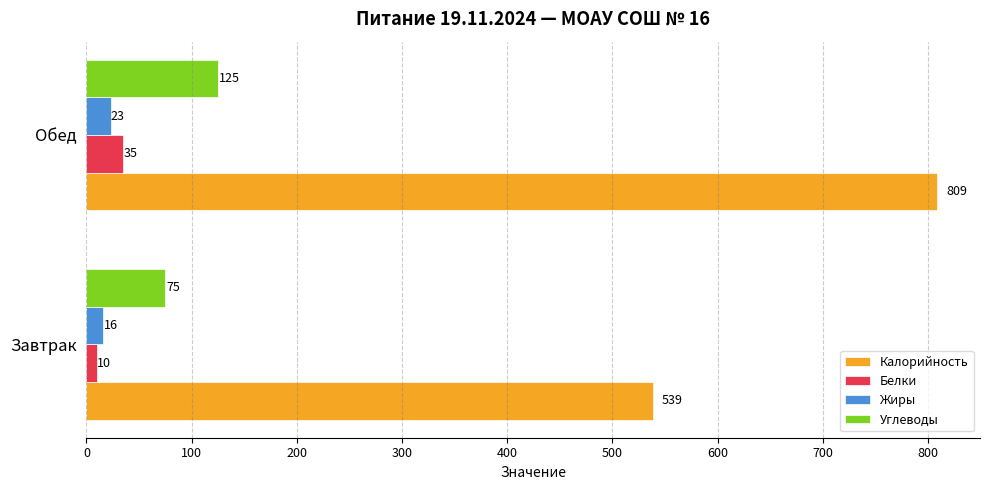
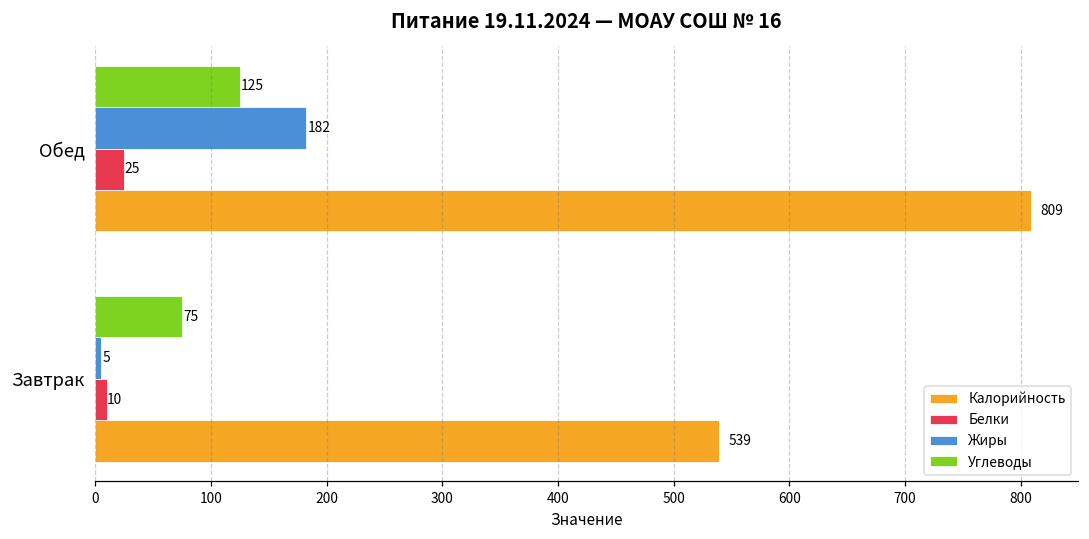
  {
    "Калорийность": {
      "Обед": 809,
      "Завтрак": 539
    },
    "Белки": {
-     "Обед": 35,
+     "Обед": 25,
      "Завтрак": 10
    },
    "Жиры": {
-     "Обед": 23,
-     "Завтрак": 16
+     "Обед": 182,
+     "Завтрак": 5
    },
    "Углеводы": {
      "Обед": 125,
      "Завтрак": 75
    }
  }
